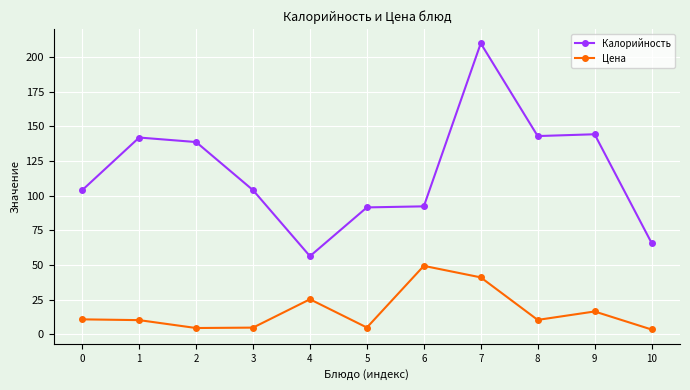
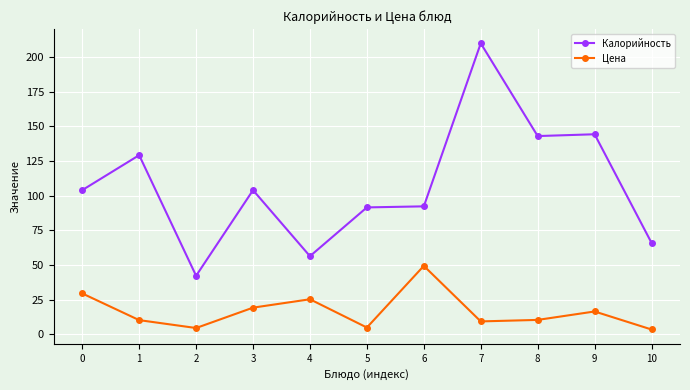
  {
    "Калорийность": {
      "0": 104,
-     "1": 142,
-     "2": 139,
+     "1": 129,
+     "2": 42,
      "3": 104,
      "4": 56,
      "5": 92,
      "6": 92,
      "7": 210,
      "8": 143,
      "9": 144,
      "10": 66
    },
    "Цена": {
-     "0": 11,
+     "0": 30,
      "1": 10,
      "2": 5,
-     "3": 5,
+     "3": 19,
      "4": 25,
      "5": 5,
      "6": 49,
-     "7": 41,
+     "7": 9,
      "8": 10,
      "9": 17,
      "10": 4
    }
  }
